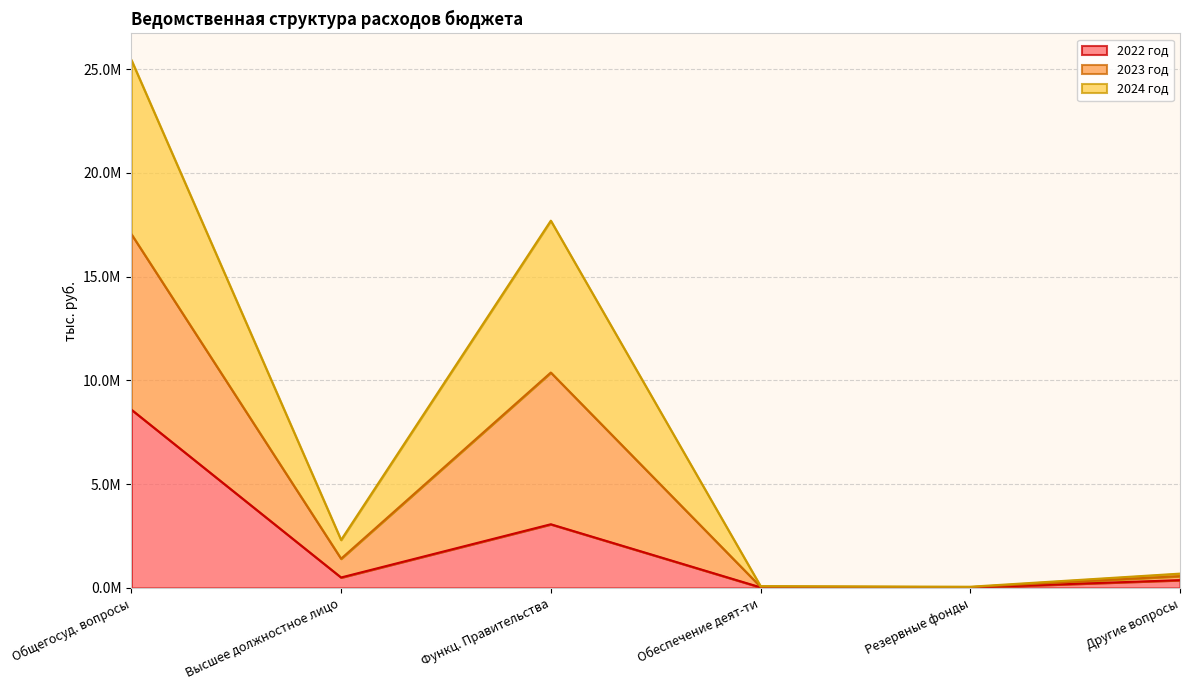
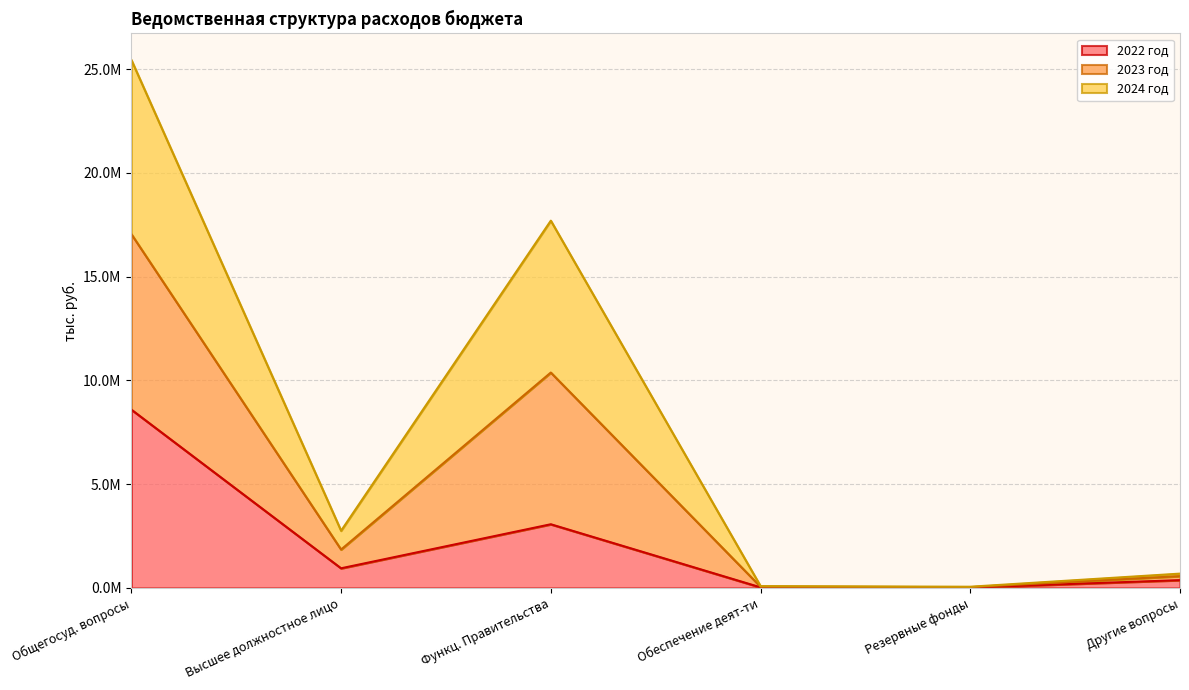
  {
    "2022 год": {
      "Общегосуд. вопросы": 8600000,
-     "Высшее должностное лицо": 500000,
+     "Высшее должностное лицо": 900000,
      "Функц. Правительства": 3100000,
      "Другие вопросы": 400000
    }
  }
